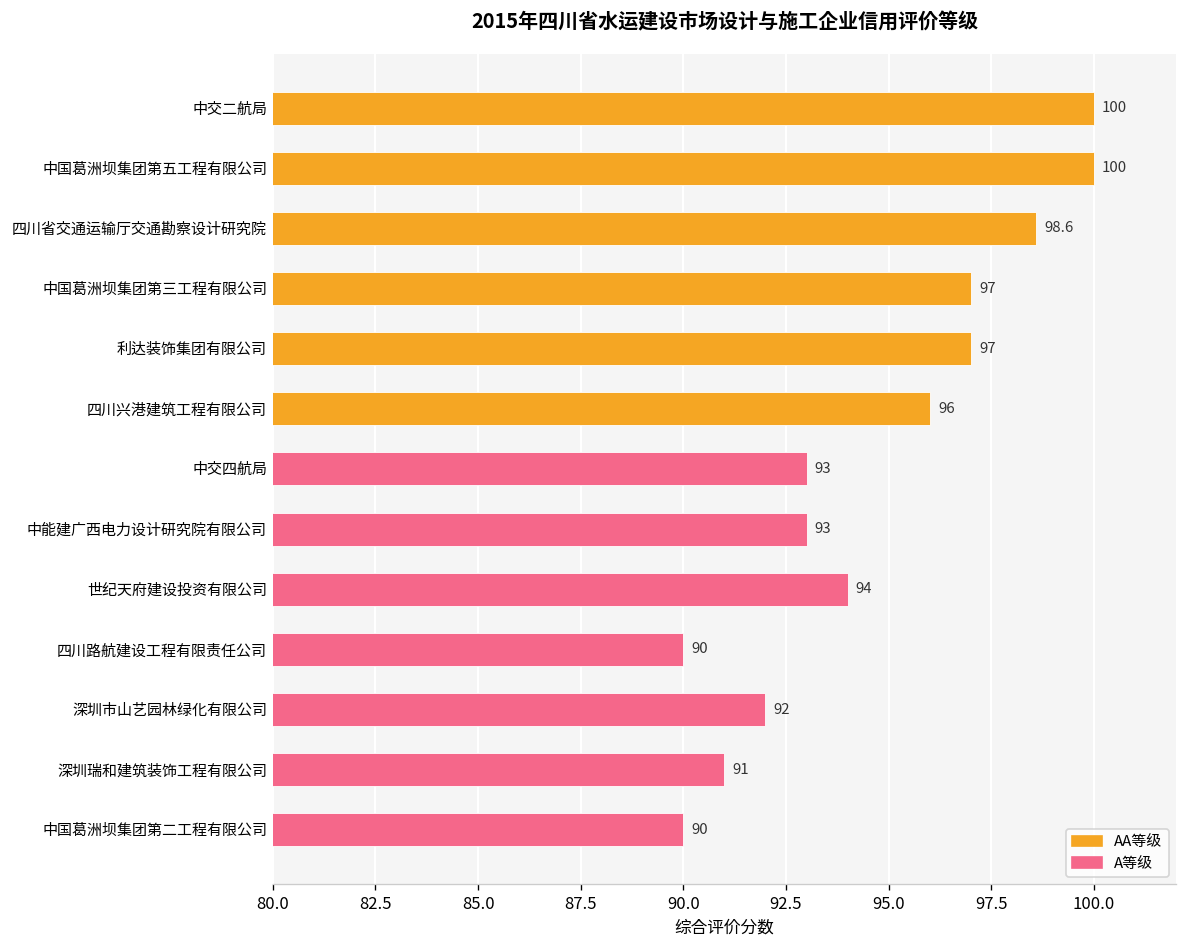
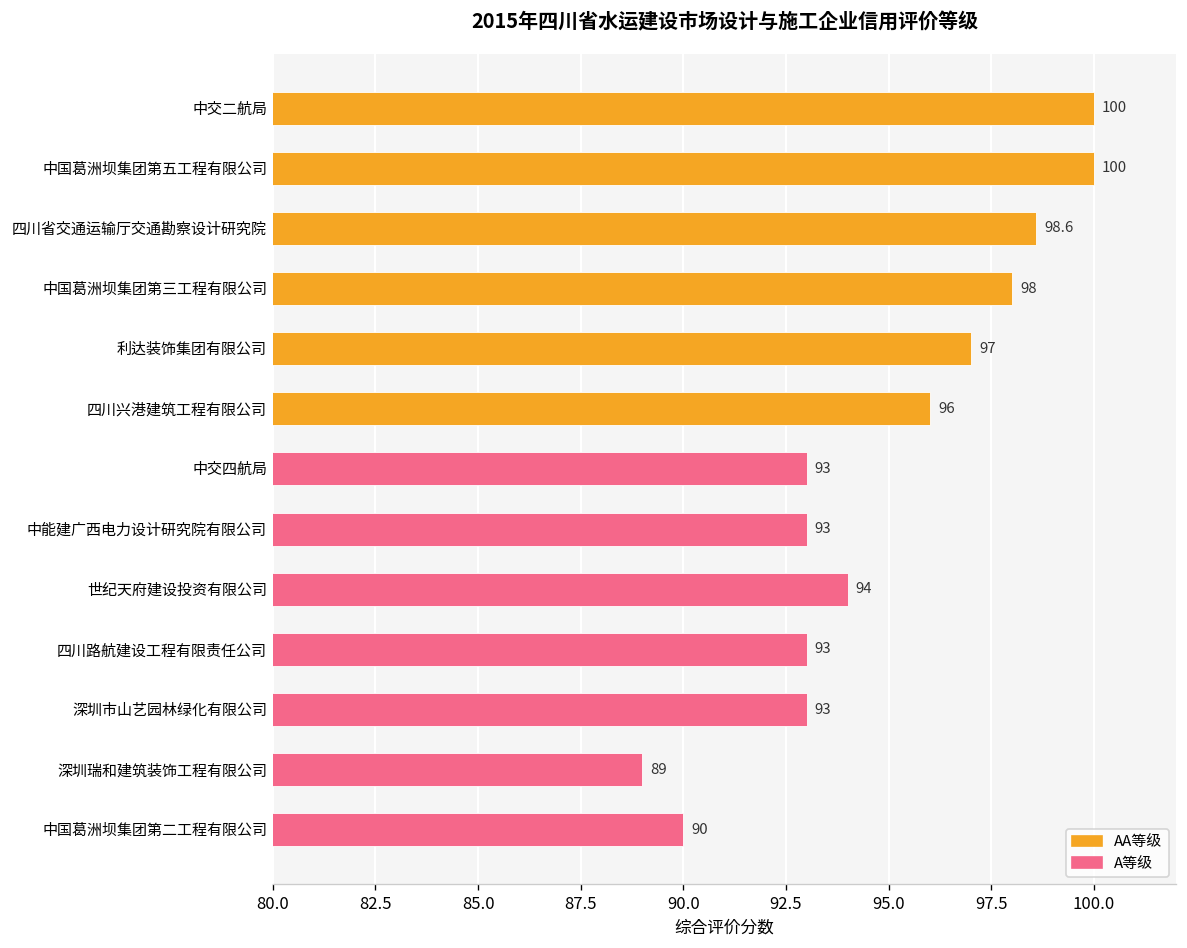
  {
    "中交二航局": 100,
    "中国葛洲坝集团第五工程有限公司": 100,
    "四川省交通运输厅交通勘察设计研究院": 98.6,
-   "中国葛洲坝集团第三工程有限公司": 97,
+   "中国葛洲坝集团第三工程有限公司": 98,
    "利达装饰集团有限公司": 97,
    "四川兴港建筑工程有限公司": 96,
    "中交四航局": 93,
    "中能建广西电力设计研究院有限公司": 93,
    "世纪天府建设投资有限公司": 94,
-   "四川路航建设工程有限责任公司": 90,
-   "深圳市山艺园林绿化有限公司": 92,
-   "深圳瑞和建筑装饰工程有限公司": 91,
+   "四川路航建设工程有限责任公司": 93,
+   "深圳市山艺园林绿化有限公司": 93,
+   "深圳瑞和建筑装饰工程有限公司": 89,
    "中国葛洲坝集团第二工程有限公司": 90
  }
